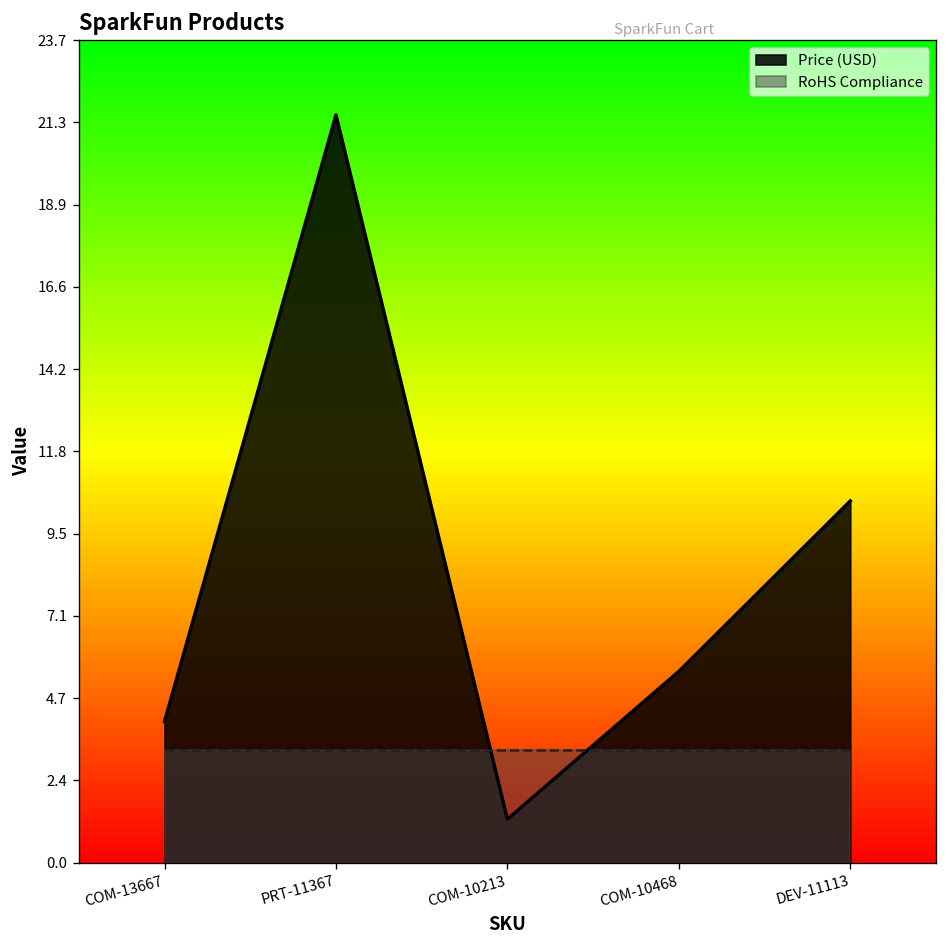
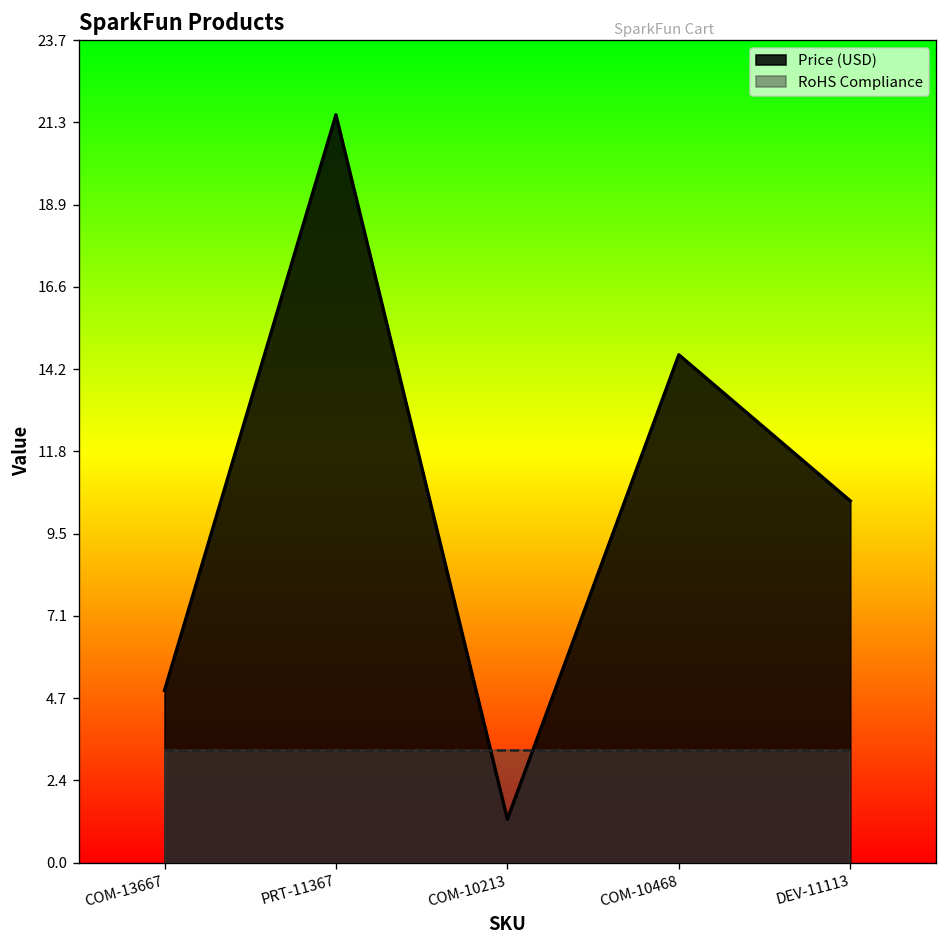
  {
    "Price (USD)": {
-     "COM-13667": 4.1,
+     "COM-13667": 5.0,
      "PRT-11367": 21.5,
      "COM-10213": 1.3,
-     "COM-10468": 5.5,
+     "COM-10468": 14.6,
      "DEV-11113": 10.4
    },
    "RoHS Compliance": {
      "COM-13667": 3.2,
      "PRT-11367": 3.2,
      "COM-10213": 3.2,
      "COM-10468": 3.2,
      "DEV-11113": 3.2
    }
  }
